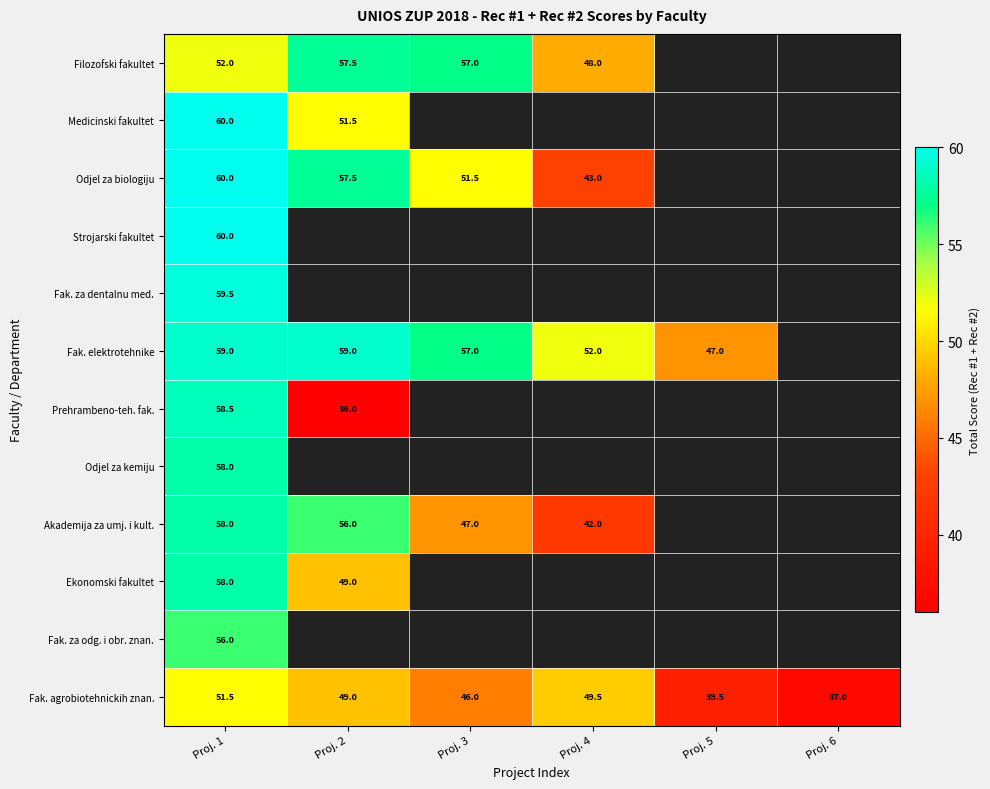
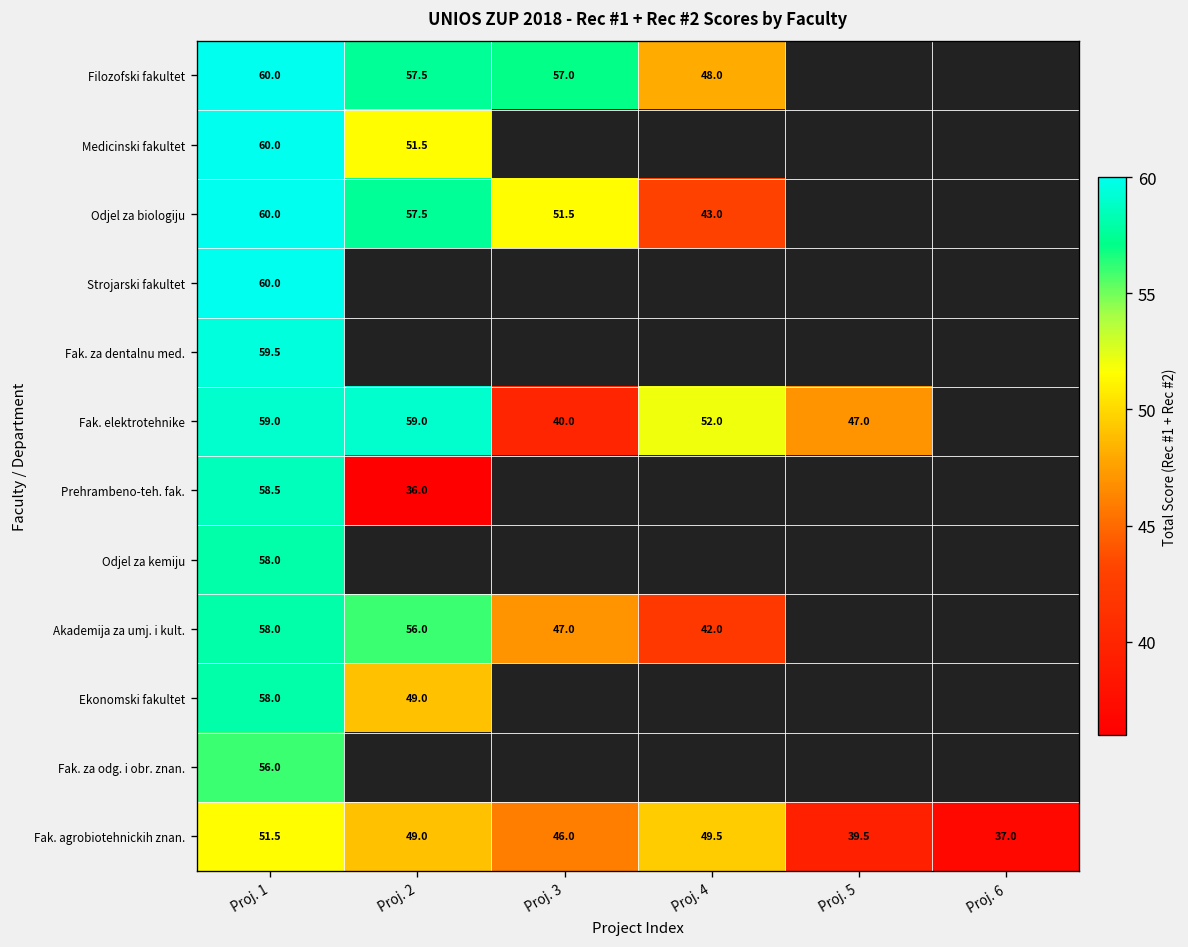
  {
    "Filozofski fakultet": {
-     "Proj. 1": 52.0,
+     "Proj. 1": 60.0,
      "Proj. 2": 57.5,
      "Proj. 3": 57.0,
      "Proj. 4": 48.0
    },
    "Medicinski fakultet": {
      "Proj. 1": 60.0,
      "Proj. 2": 51.5
    },
    "Odjel za biologiju": {
      "Proj. 1": 60.0,
      "Proj. 2": 57.5,
      "Proj. 3": 51.5,
      "Proj. 4": 43.0
    },
    "Strojarski fakultet": {
      "Proj. 1": 60.0
    },
    "Fak. za dentalnu med.": {
      "Proj. 1": 59.5
    },
    "Fak. elektrotehnike": {
      "Proj. 1": 59.0,
      "Proj. 2": 59.0,
-     "Proj. 3": 57.0,
+     "Proj. 3": 40.0,
      "Proj. 4": 52.0,
      "Proj. 5": 47.0
    },
    "Prehrambeno-teh. fak.": {
      "Proj. 1": 58.5,
      "Proj. 2": 36.0
    },
    "Odjel za kemiju": {
      "Proj. 1": 58.0
    },
    "Akademija za umj. i kult.": {
      "Proj. 1": 58.0,
      "Proj. 2": 56.0,
      "Proj. 3": 47.0,
      "Proj. 4": 42.0
    },
    "Ekonomski fakultet": {
      "Proj. 1": 58.0,
      "Proj. 2": 49.0
    },
    "Fak. za odg. i obr. znan.": {
      "Proj. 1": 56.0
    },
    "Fak. agrobiotehnickih znan.": {
      "Proj. 1": 51.5,
      "Proj. 2": 49.0,
      "Proj. 3": 46.0,
      "Proj. 4": 49.5,
      "Proj. 5": 39.5,
      "Proj. 6": 37.0
    }
  }
